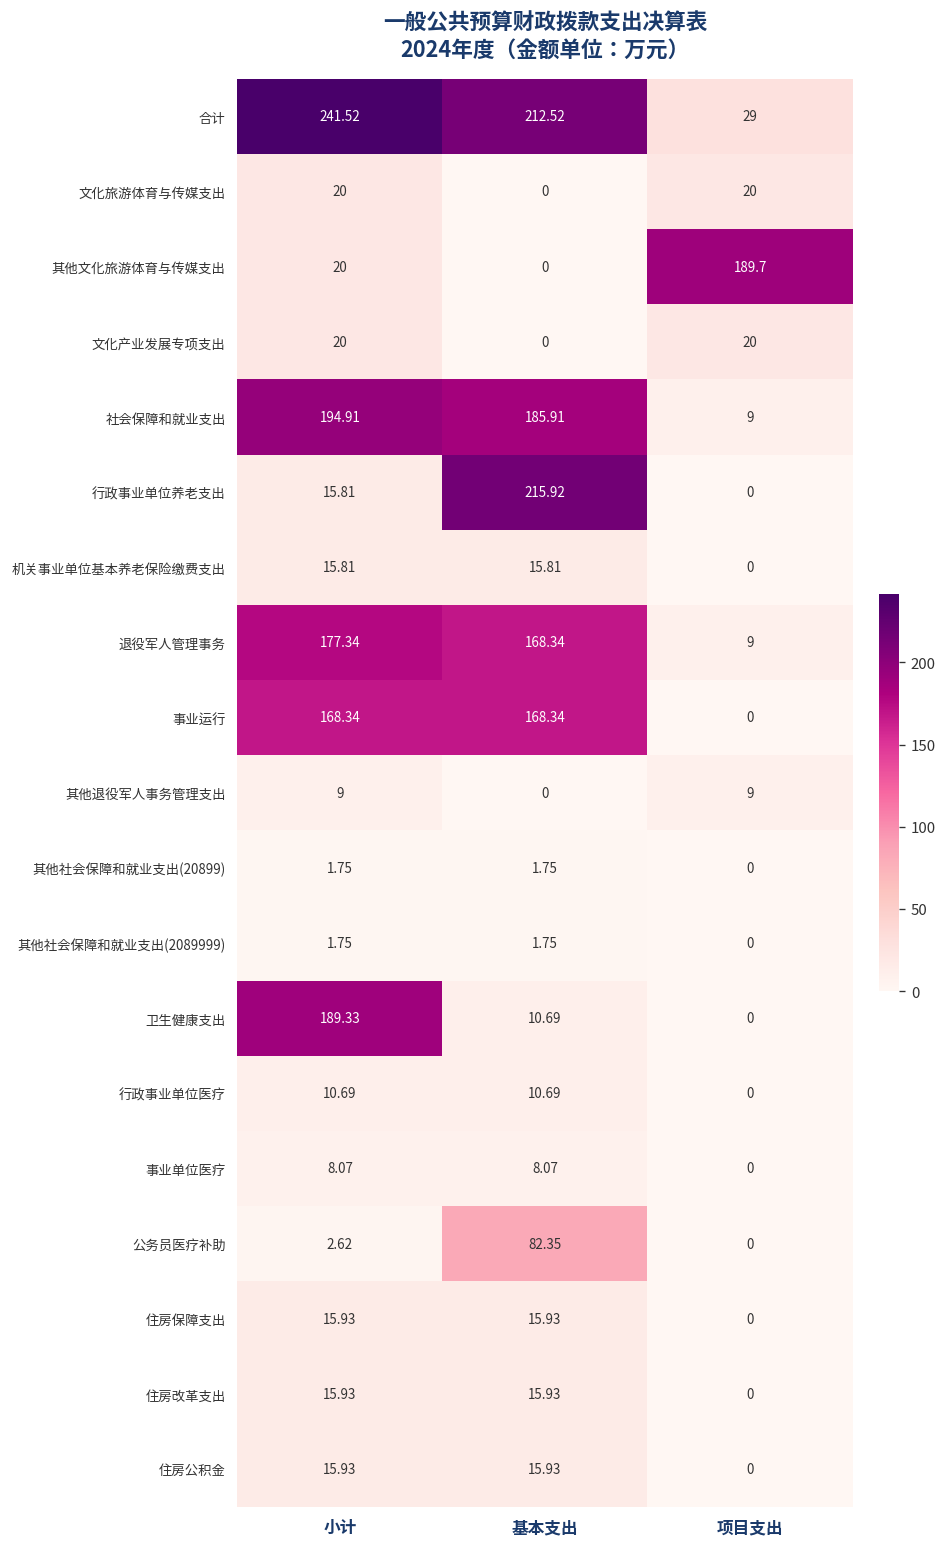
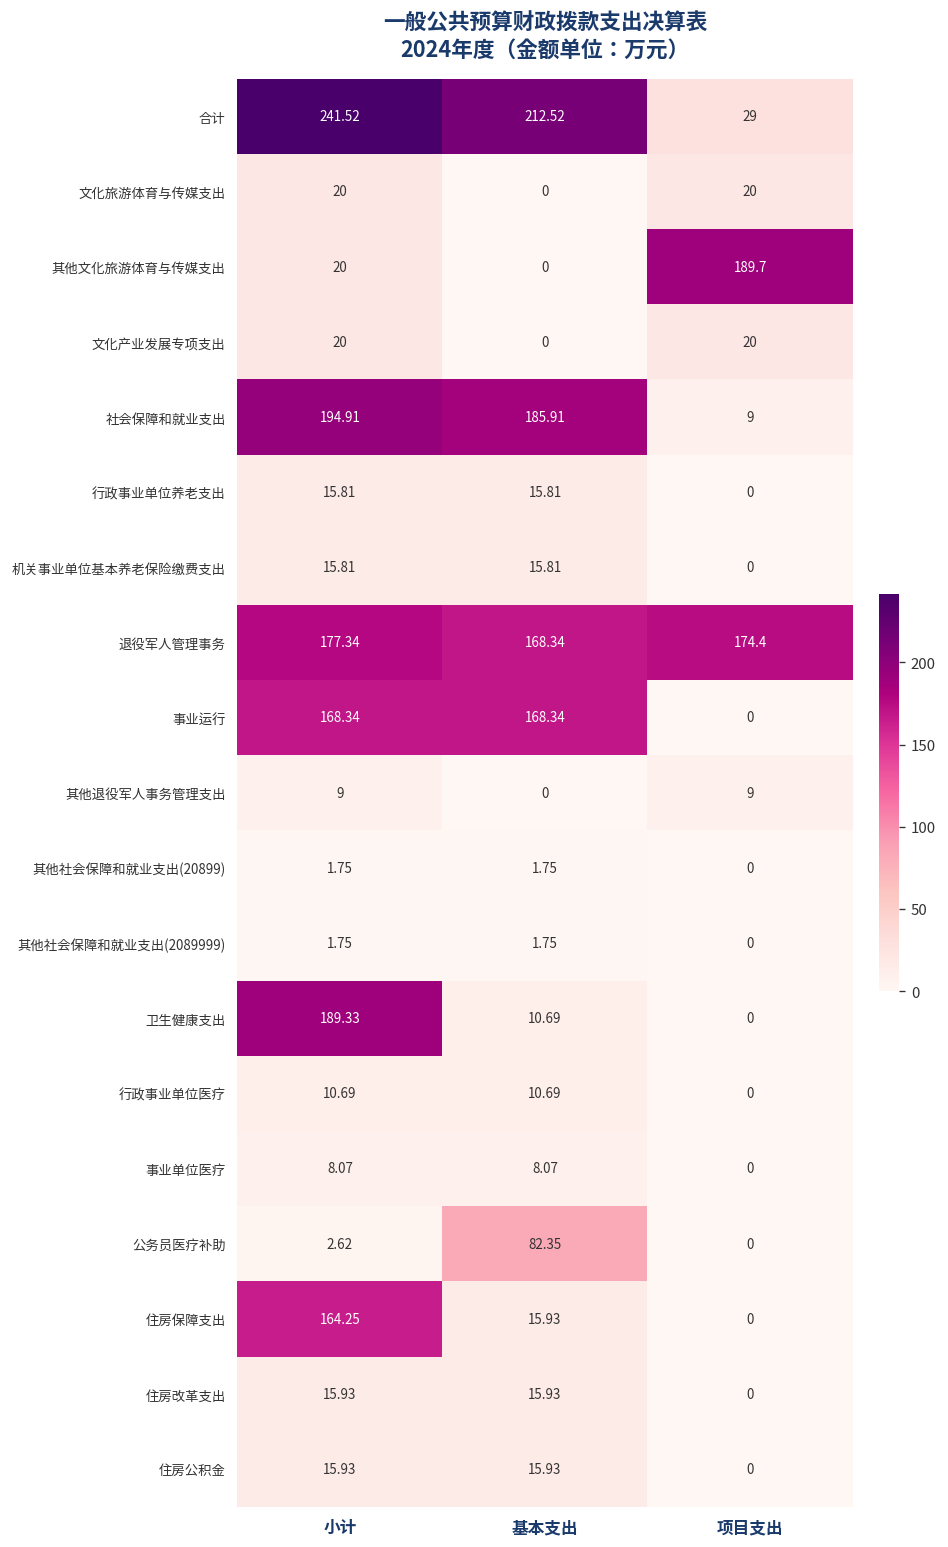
  {
    "合计": {
      "小计": 241.52,
      "基本支出": 212.52,
      "项目支出": 29
    },
    "文化旅游体育与传媒支出": {
      "小计": 20,
      "基本支出": 0,
      "项目支出": 20
    },
    "其他文化旅游体育与传媒支出": {
      "小计": 20,
      "基本支出": 0,
      "项目支出": 189.7
    },
    "文化产业发展专项支出": {
      "小计": 20,
      "基本支出": 0,
      "项目支出": 20
    },
    "社会保障和就业支出": {
      "小计": 194.91,
      "基本支出": 185.91,
      "项目支出": 9
    },
    "行政事业单位养老支出": {
      "小计": 15.81,
-     "基本支出": 215.92,
+     "基本支出": 15.81,
      "项目支出": 0
    },
    "机关事业单位基本养老保险缴费支出": {
      "小计": 15.81,
      "基本支出": 15.81,
      "项目支出": 0
    },
    "退役军人管理事务": {
      "小计": 177.34,
      "基本支出": 168.34,
-     "项目支出": 9
+     "项目支出": 174.4
    },
    "事业运行": {
      "小计": 168.34,
      "基本支出": 168.34,
      "项目支出": 0
    },
    "其他退役军人事务管理支出": {
      "小计": 9,
      "基本支出": 0,
      "项目支出": 9
    },
    "其他社会保障和就业支出(20899)": {
      "小计": 1.75,
      "基本支出": 1.75,
      "项目支出": 0
    },
    "其他社会保障和就业支出(2089999)": {
      "小计": 1.75,
      "基本支出": 1.75,
      "项目支出": 0
    },
    "卫生健康支出": {
      "小计": 189.33,
      "基本支出": 10.69,
      "项目支出": 0
    },
    "行政事业单位医疗": {
      "小计": 10.69,
      "基本支出": 10.69,
      "项目支出": 0
    },
    "事业单位医疗": {
      "小计": 8.07,
      "基本支出": 8.07,
      "项目支出": 0
    },
    "公务员医疗补助": {
      "小计": 2.62,
      "基本支出": 82.35,
      "项目支出": 0
    },
    "住房保障支出": {
-     "小计": 15.93,
+     "小计": 164.25,
      "基本支出": 15.93,
      "项目支出": 0
    },
    "住房改革支出": {
      "小计": 15.93,
      "基本支出": 15.93,
      "项目支出": 0
    },
    "住房公积金": {
      "小计": 15.93,
      "基本支出": 15.93,
      "项目支出": 0
    }
  }
